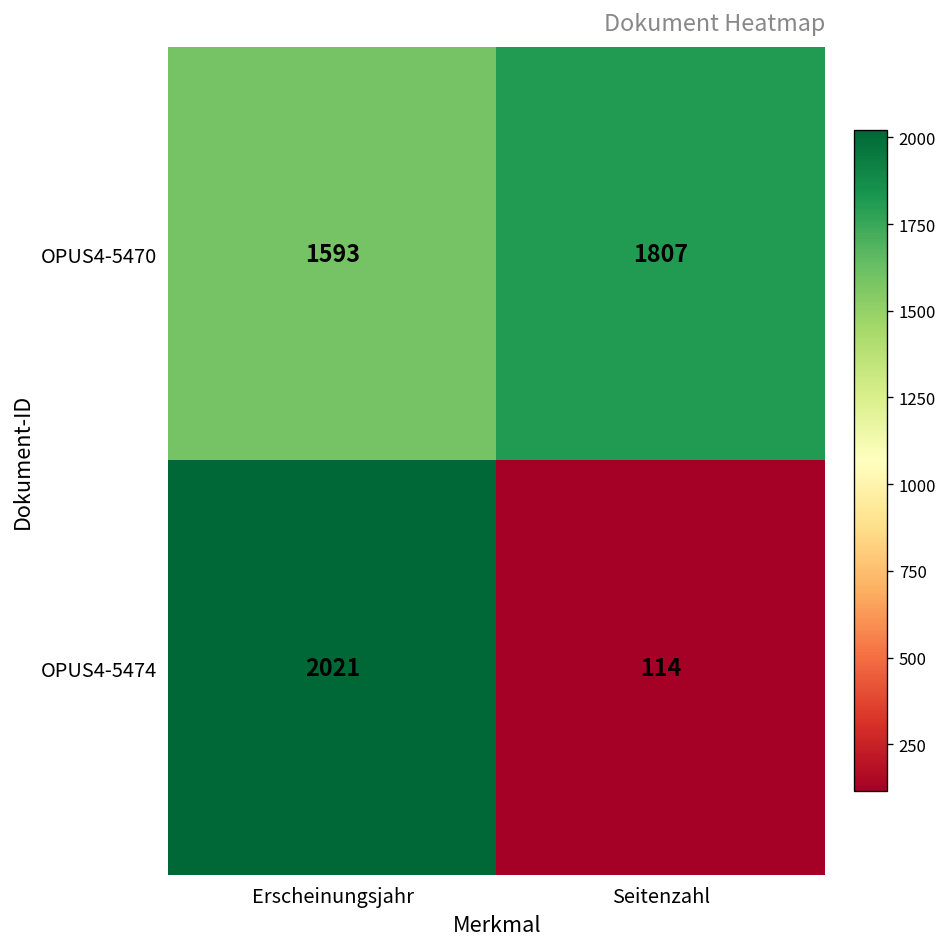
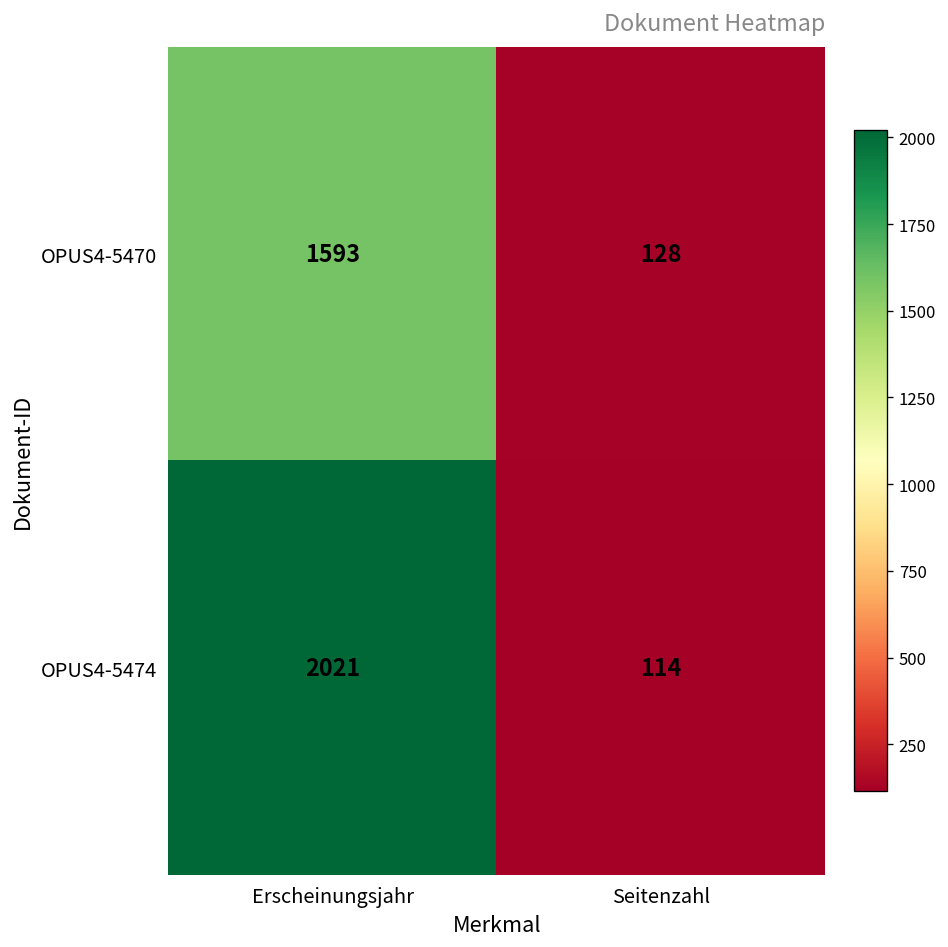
  {
    "OPUS4-5470": {
      "Erscheinungsjahr": 1593,
-     "Seitenzahl": 1807
+     "Seitenzahl": 128
    },
    "OPUS4-5474": {
      "Erscheinungsjahr": 2021,
      "Seitenzahl": 114
    }
  }
